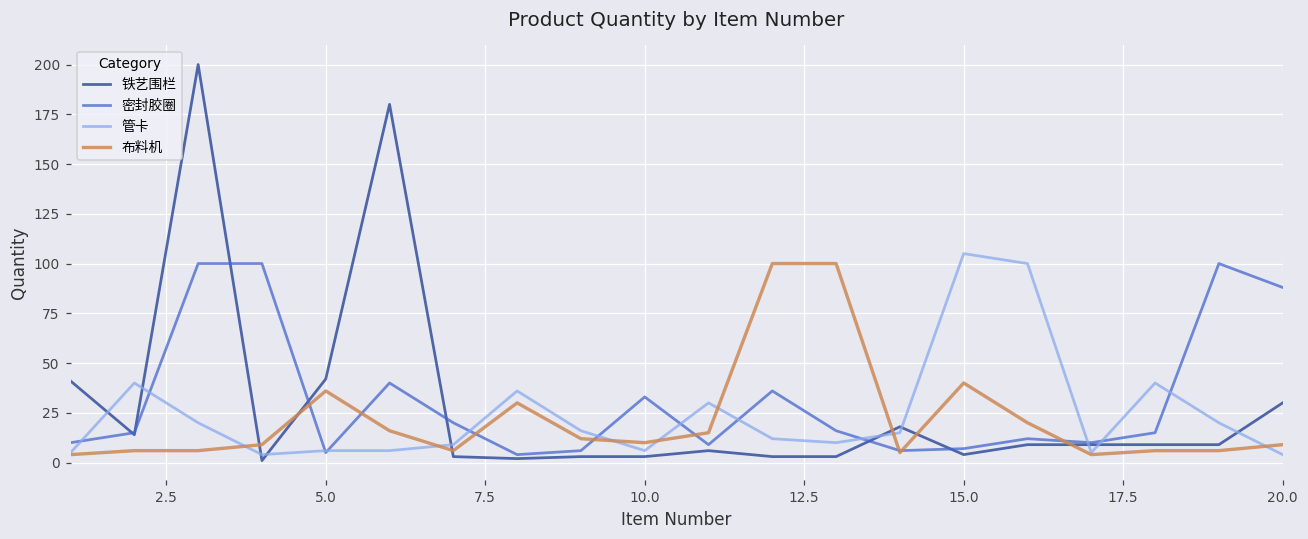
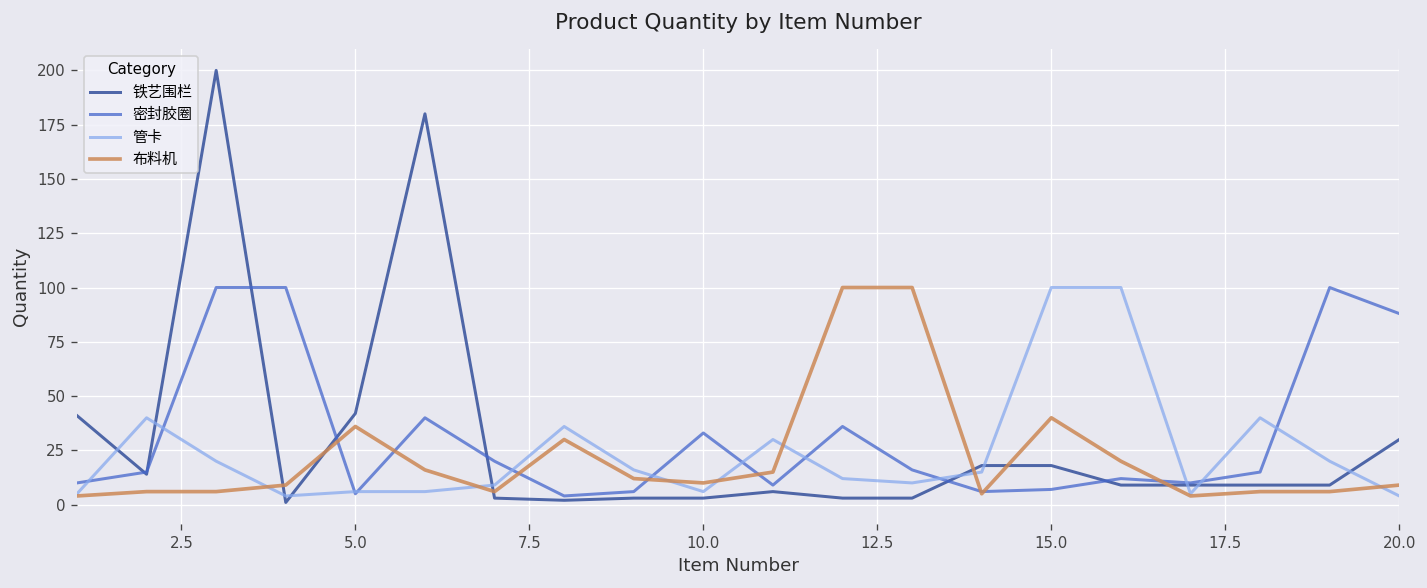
  {
    "铁艺围栏": {
      "5.0": 42,
      "10.0": 3,
-     "15.0": 4,
+     "15.0": 18,
      "20.0": 30
    },
    "密封胶圈": {
      "10.0": 33,
      "15.0": 7,
      "20.0": 88
    },
    "管卡": {
      "10.0": 6,
-     "15.0": 105,
+     "15.0": 100,
      "20.0": 4
    },
    "布料机": {
      "5.0": 36,
      "10.0": 10,
      "15.0": 40,
      "20.0": 9
    }
  }
